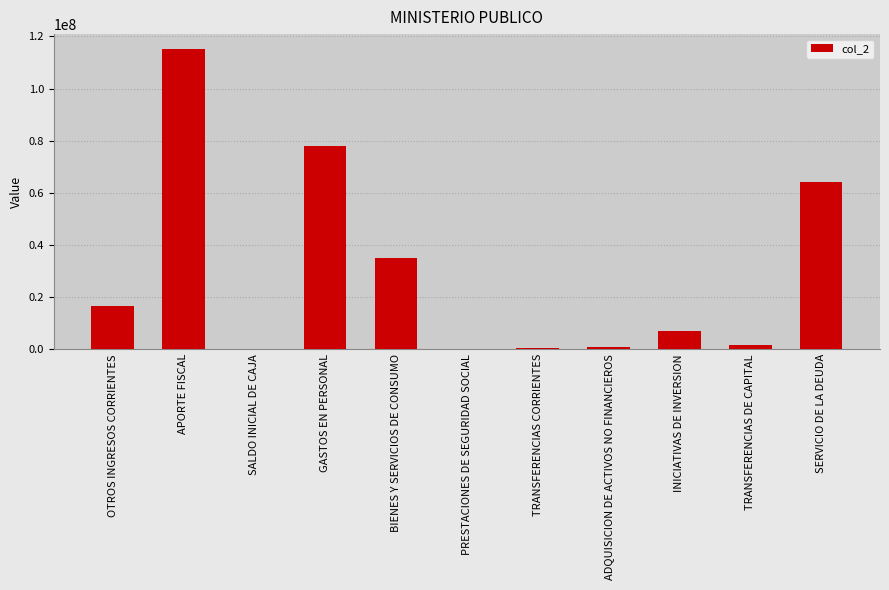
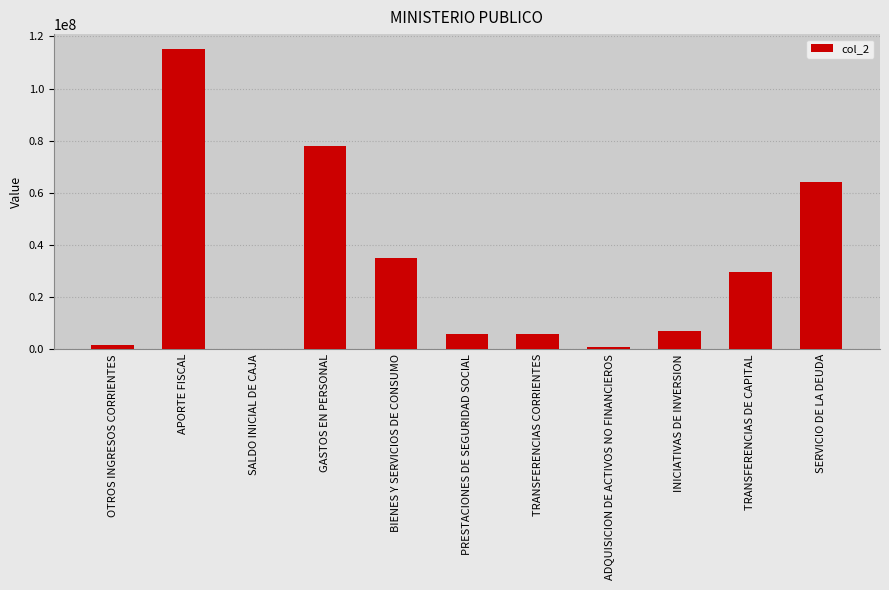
  {
-   "OTROS INGRESOS CORRIENTES": 17000000,
+   "OTROS INGRESOS CORRIENTES": 2000000,
    "APORTE FISCAL": 115000000,
    "GASTOS EN PERSONAL": 78000000,
    "BIENES Y SERVICIOS DE CONSUMO": 35000000,
-   "PRESTACIONES DE SEGURIDAD SOCIAL": 0,
-   "TRANSFERENCIAS CORRIENTES": 1000000,
+   "PRESTACIONES DE SEGURIDAD SOCIAL": 6000000,
+   "TRANSFERENCIAS CORRIENTES": 6000000,
    "ADQUISICION DE ACTIVOS NO FINANCIEROS": 1000000,
    "INICIATIVAS DE INVERSION": 7000000,
-   "TRANSFERENCIAS DE CAPITAL": 2000000,
+   "TRANSFERENCIAS DE CAPITAL": 30000000,
    "SERVICIO DE LA DEUDA": 64000000
  }
